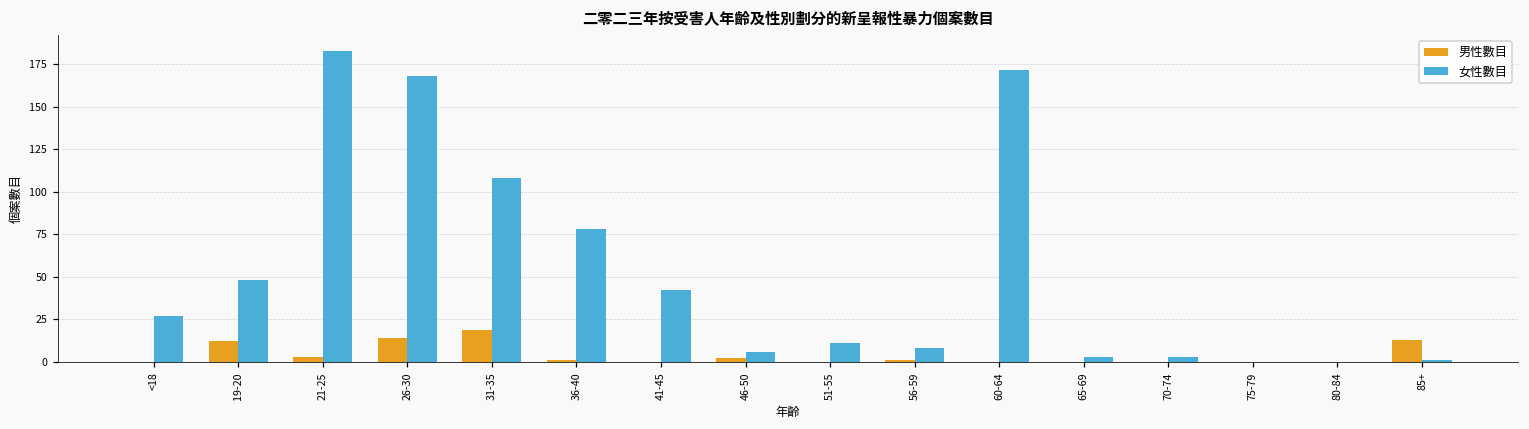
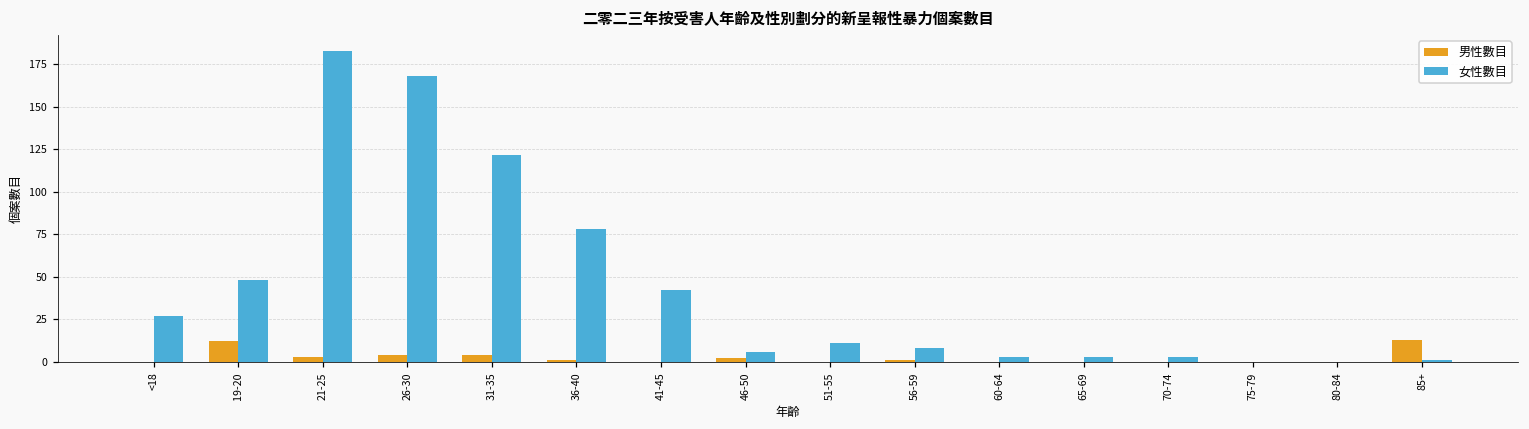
  {
    "男性數目": {
      "<18": 0,
      "19-20": 12,
      "21-25": 3,
-     "26-30": 14,
-     "31-35": 19,
+     "26-30": 4,
+     "31-35": 4,
      "41-45": 0,
      "46-50": 2,
      "51-55": 0,
      "60-64": 0,
      "65-69": 0,
      "70-74": 0,
      "75-79": 0,
      "80-84": 0,
      "85+": 13
    },
    "女性數目": {
      "<18": 27,
      "19-20": 48,
      "21-25": 183,
      "26-30": 168,
-     "31-35": 108,
+     "31-35": 122,
      "36-40": 78,
      "41-45": 42,
      "46-50": 6,
      "51-55": 11,
      "56-59": 8,
-     "60-64": 172,
+     "60-64": 3,
      "65-69": 3,
      "70-74": 3,
      "75-79": 0,
      "80-84": 0
    }
  }
